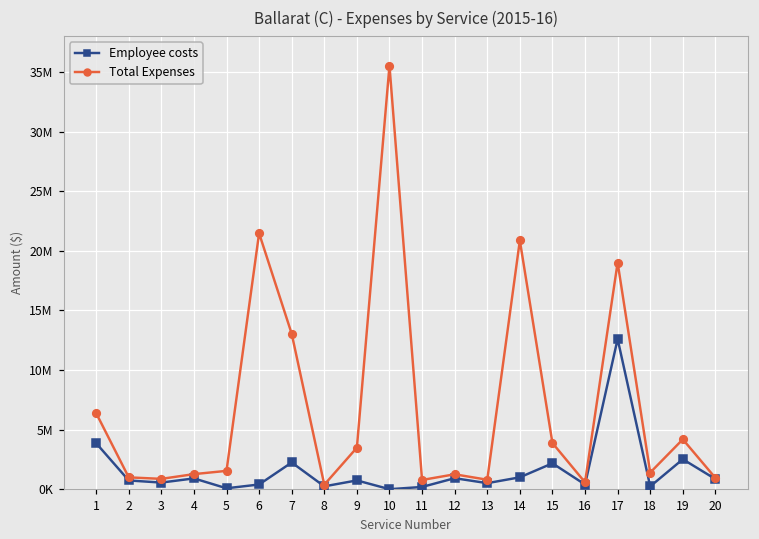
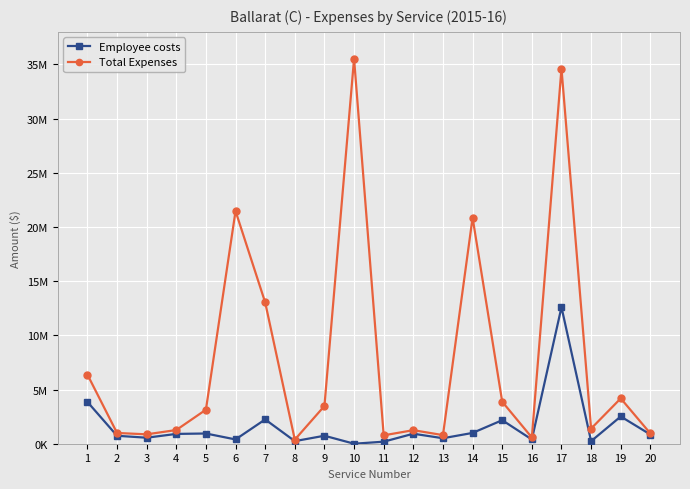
  {
    "Employee costs": {
      "1": 3900000,
      "2": 700000,
      "3": 600000,
      "4": 900000,
-     "5": 100000,
+     "5": 900000,
      "6": 400000,
      "7": 2200000,
      "9": 700000,
      "10": 0,
      "11": 200000,
      "12": 900000,
      "13": 500000,
      "14": 1000000,
      "15": 2200000,
      "17": 12600000,
      "18": 200000,
      "19": 2500000
    },
    "Total Expenses": {
      "1": 6400000,
      "2": 1000000,
      "3": 900000,
      "4": 1300000,
-     "5": 1500000,
+     "5": 3100000,
      "6": 21500000,
      "7": 13000000,
      "9": 3500000,
      "10": 35500000,
      "11": 800000,
      "12": 1200000,
      "13": 800000,
      "14": 20900000,
      "15": 3900000,
-     "17": 19000000,
+     "17": 34600000,
      "18": 1400000,
      "19": 4200000
    }
  }
